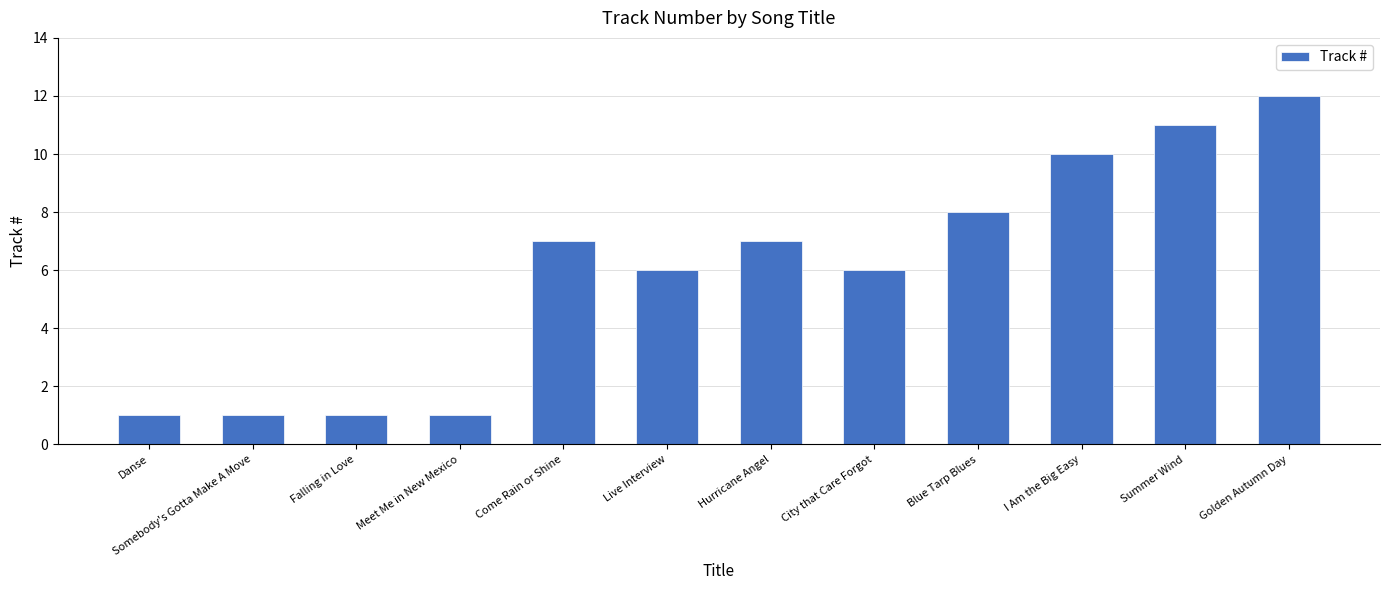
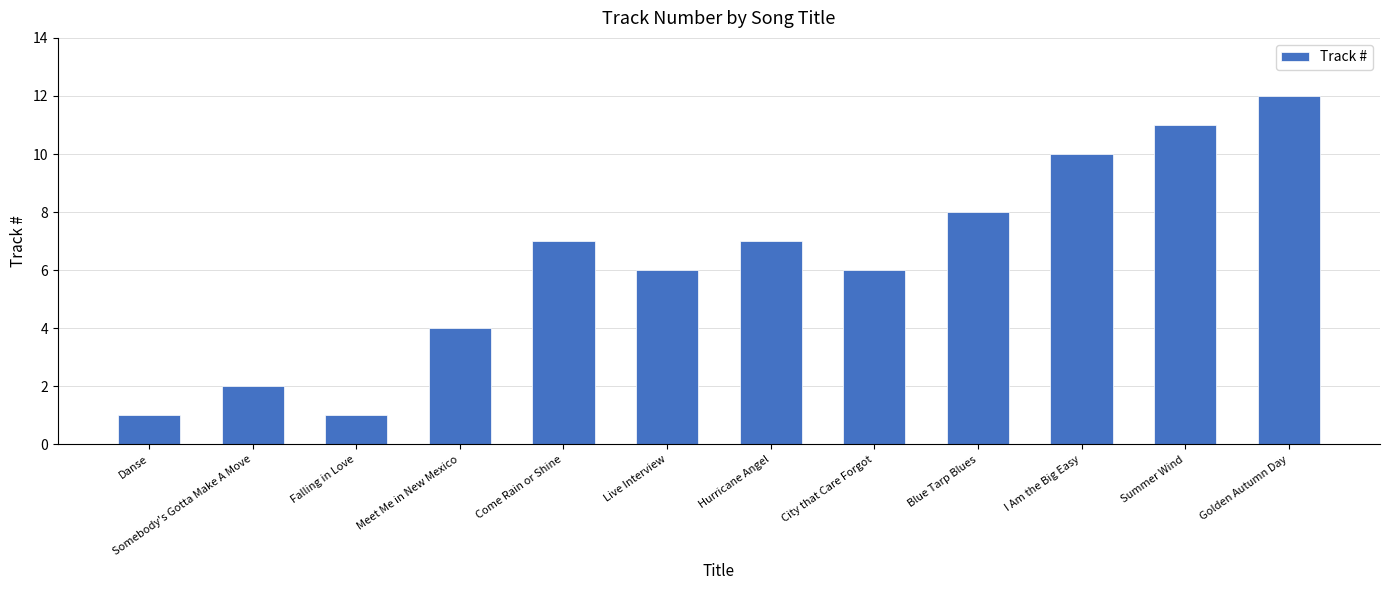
  {
    "Danse": 1,
-   "Somebody's Gotta Make A Move": 1,
+   "Somebody's Gotta Make A Move": 2,
    "Falling in Love": 1,
-   "Meet Me in New Mexico": 1,
+   "Meet Me in New Mexico": 4,
    "Come Rain or Shine": 7,
    "Live Interview": 6,
    "Hurricane Angel": 7,
    "City that Care Forgot": 6,
    "Blue Tarp Blues": 8,
    "I Am the Big Easy": 10,
    "Summer Wind": 11,
    "Golden Autumn Day": 12
  }
